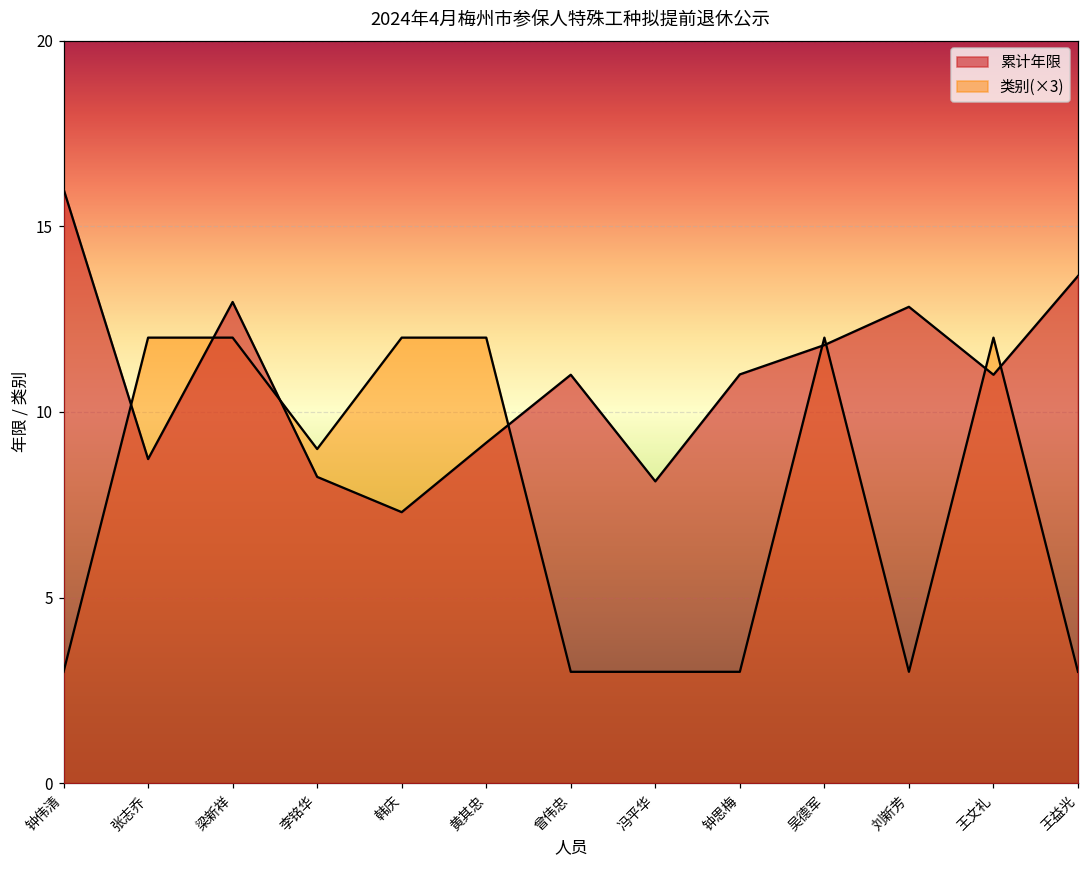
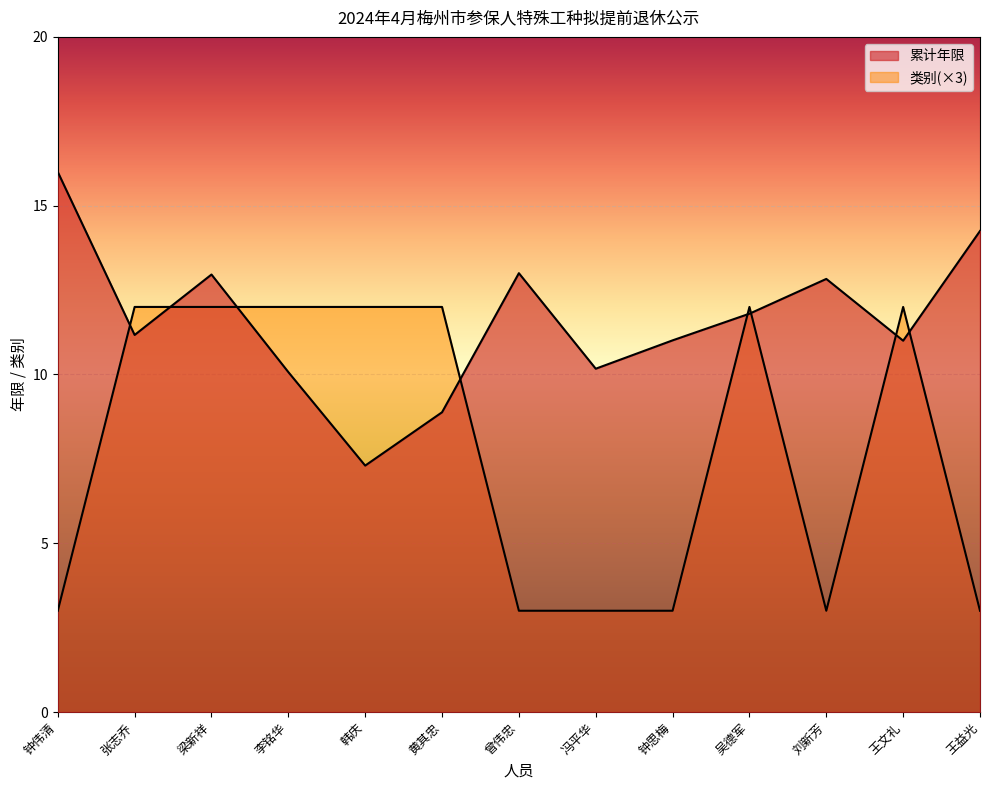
  {
    "累计年限": {
      "钟伟清": 16.0,
-     "张志乔": 8.7,
+     "张志乔": 11.2,
      "梁新祥": 13.0,
-     "李铭华": 8.3,
+     "李铭华": 10.1,
      "韩庆": 7.3,
-     "黄其忠": 9.2,
-     "曾伟忠": 11,
-     "冯平华": 8.1,
+     "黄其忠": 8.9,
+     "曾伟忠": 13,
+     "冯平华": 10.2,
      "钟思梅": 11.0,
      "吴德军": 11.8,
      "刘新芳": 12.8,
      "王文礼": 11.0,
-     "王益光": 13.7
+     "王益光": 14.3
    },
    "类别(×3)": {
      "钟伟清": 3.0,
      "张志乔": 12.0,
      "梁新祥": 12.0,
-     "李铭华": 9.0,
+     "李铭华": 12.0,
      "韩庆": 12.0,
      "黄其忠": 12.0,
      "曾伟忠": 3.0,
      "冯平华": 3.0,
      "钟思梅": 3.0,
      "吴德军": 12.0,
      "刘新芳": 3.0,
      "王文礼": 12.0,
      "王益光": 3.0
    }
  }
